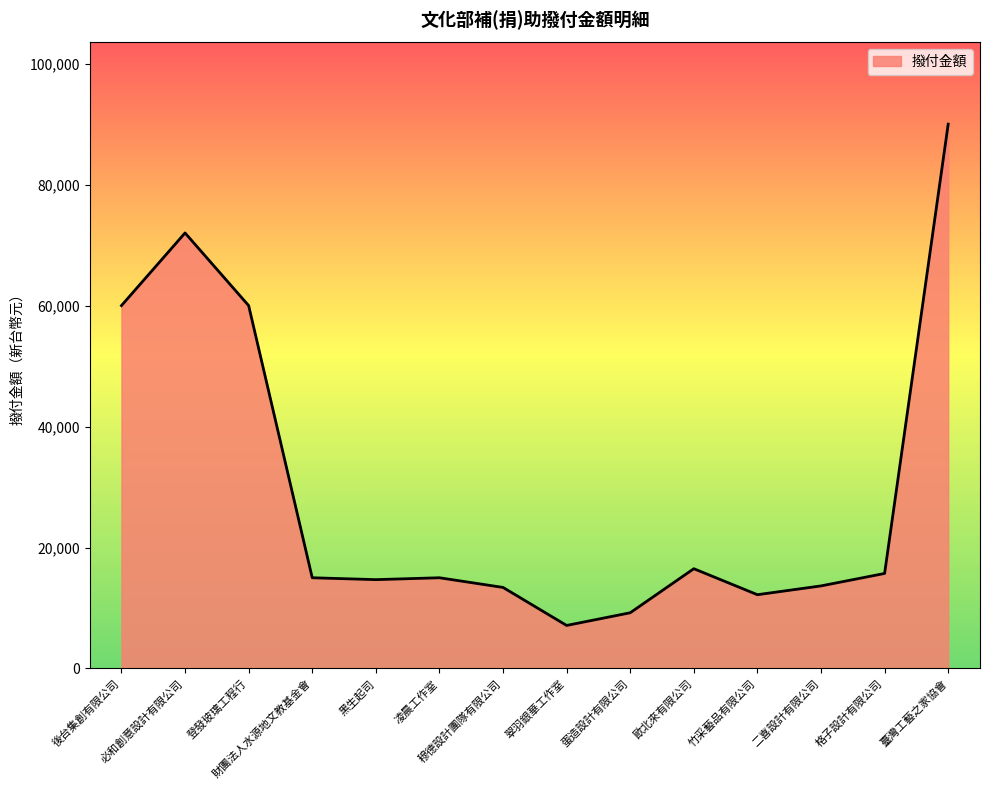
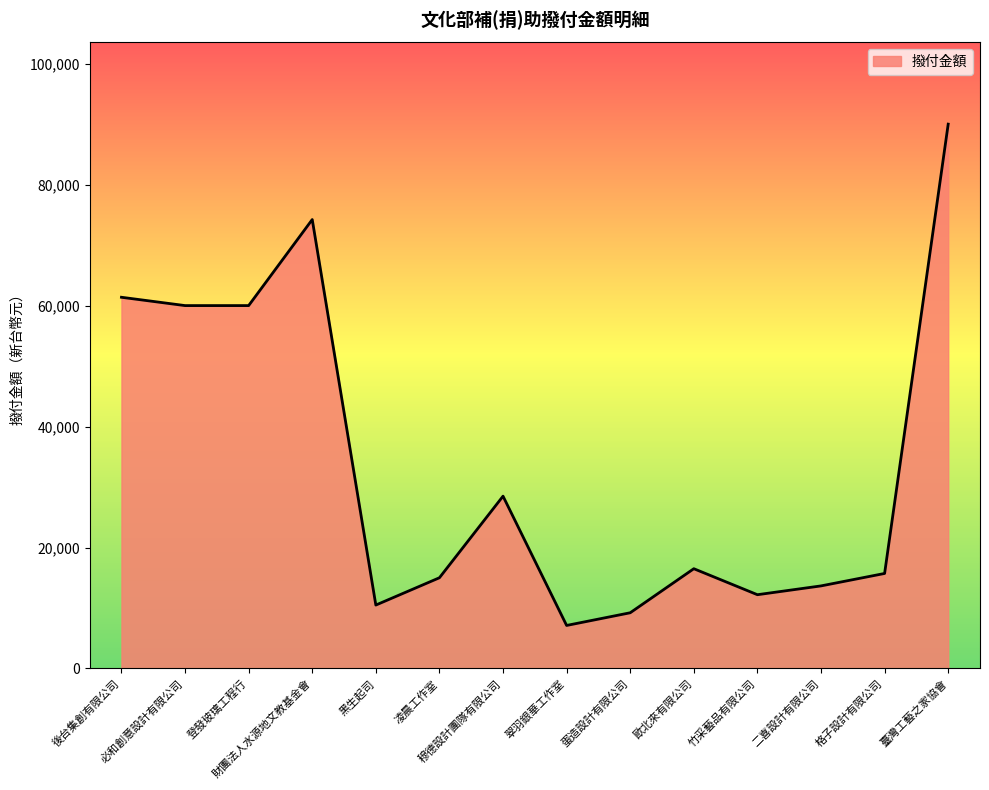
  {
-   "後台集創有限公司": "60,000",
-   "必和創意設計有限公司": "72,000",
+   "後台集創有限公司": "61,000",
+   "必和創意設計有限公司": "60,000",
    "登發玻璃工程行": "60,000",
-   "財團法人水源地文教基金會": "15,000",
-   "黑生起司": "15,000",
+   "財團法人水源地文教基金會": "74,000",
+   "黑生起司": "10,000",
    "凌晨工作室": "15,000",
-   "穆德設計團隊有限公司": "13,000",
+   "穆德設計團隊有限公司": "28,000",
    "翠羽銀華工作室": "7,000",
    "蛋造設計有限公司": "9,000",
    "歐北來有限公司": "16,000",
    "竹采藝品有限公司": "12,000",
    "二喜設計有限公司": "14,000",
    "格子設計有限公司": "16,000",
    "臺灣工藝之家協會": "90,000"
  }
